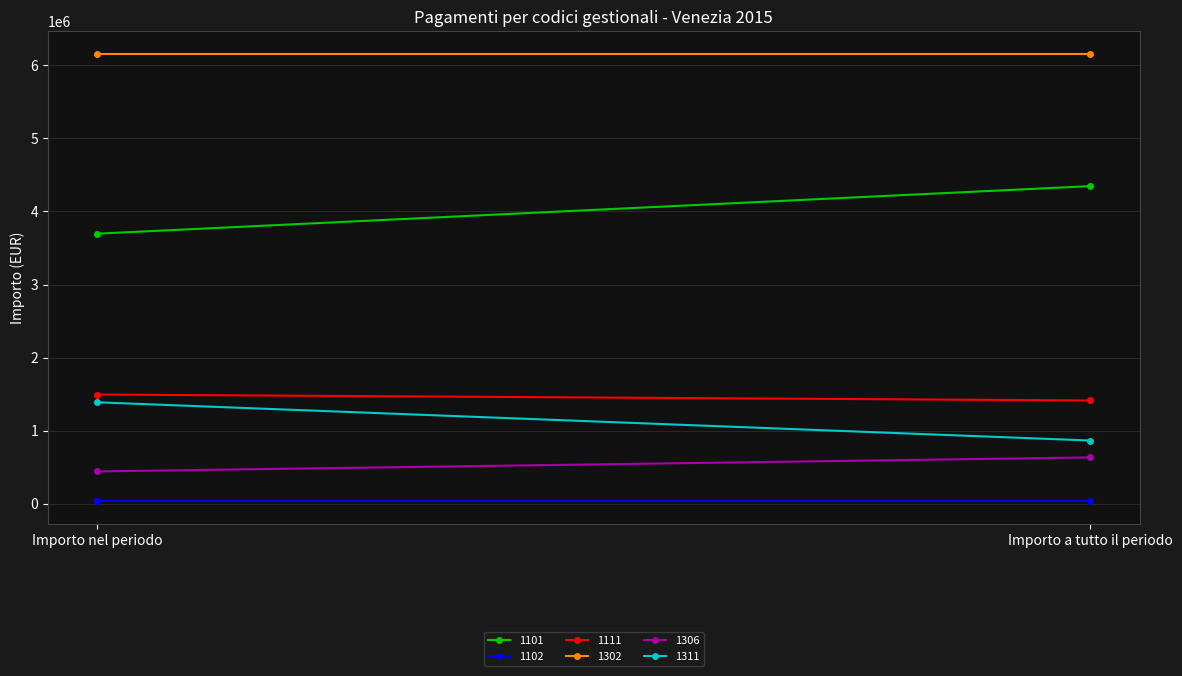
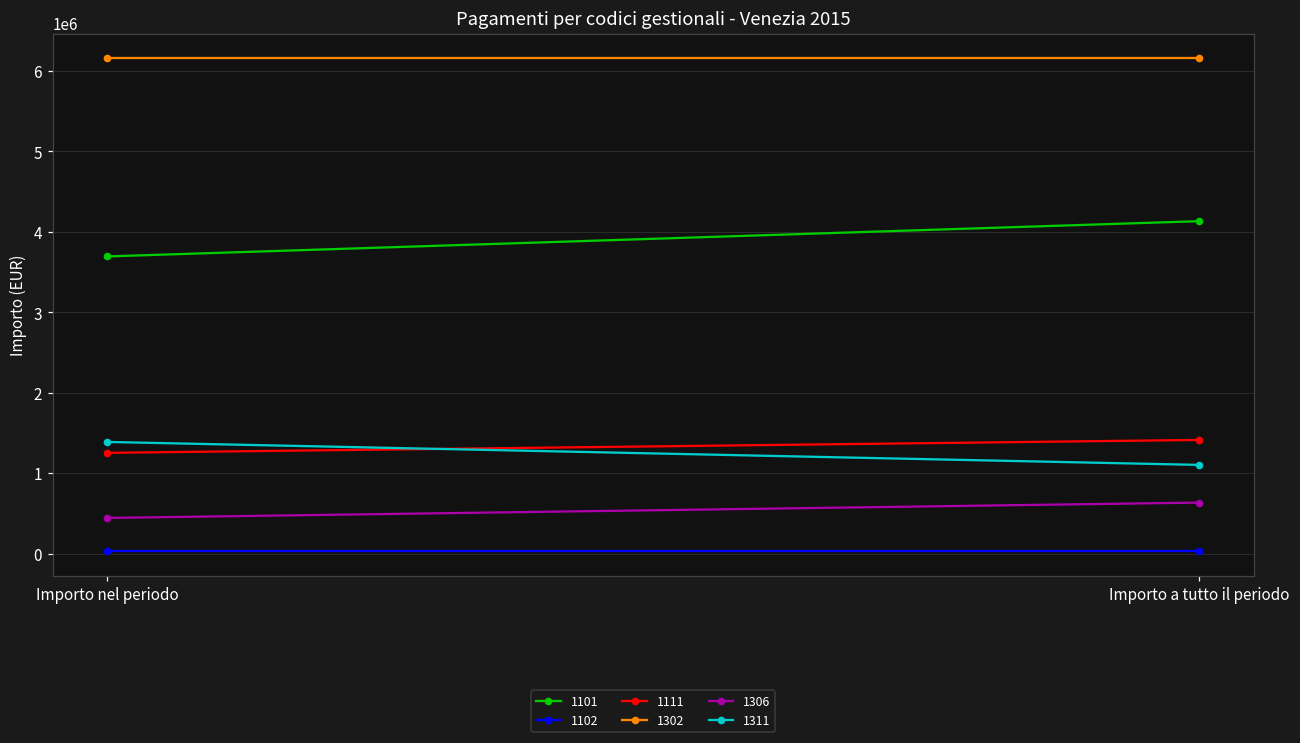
  {
    "1101": {
      "Importo nel periodo": 3700000,
-     "Importo a tutto il periodo": 4300000
+     "Importo a tutto il periodo": 4100000
    },
    "1102": {
      "Importo nel periodo": 0,
      "Importo a tutto il periodo": 0
    },
    "1111": {
-     "Importo nel periodo": 1500000,
+     "Importo nel periodo": 1300000,
      "Importo a tutto il periodo": 1400000
    },
    "1302": {
      "Importo nel periodo": 6200000,
      "Importo a tutto il periodo": 6200000
    },
    "1306": {
      "Importo nel periodo": 400000,
      "Importo a tutto il periodo": 600000
    },
    "1311": {
      "Importo nel periodo": 1400000,
-     "Importo a tutto il periodo": 900000
+     "Importo a tutto il periodo": 1100000
    }
  }
